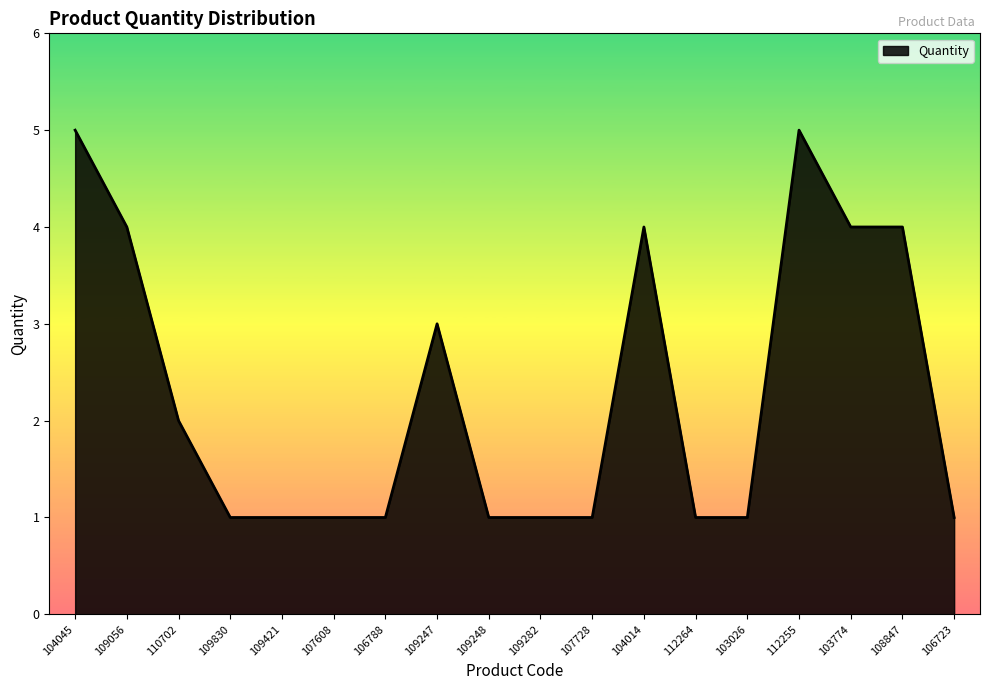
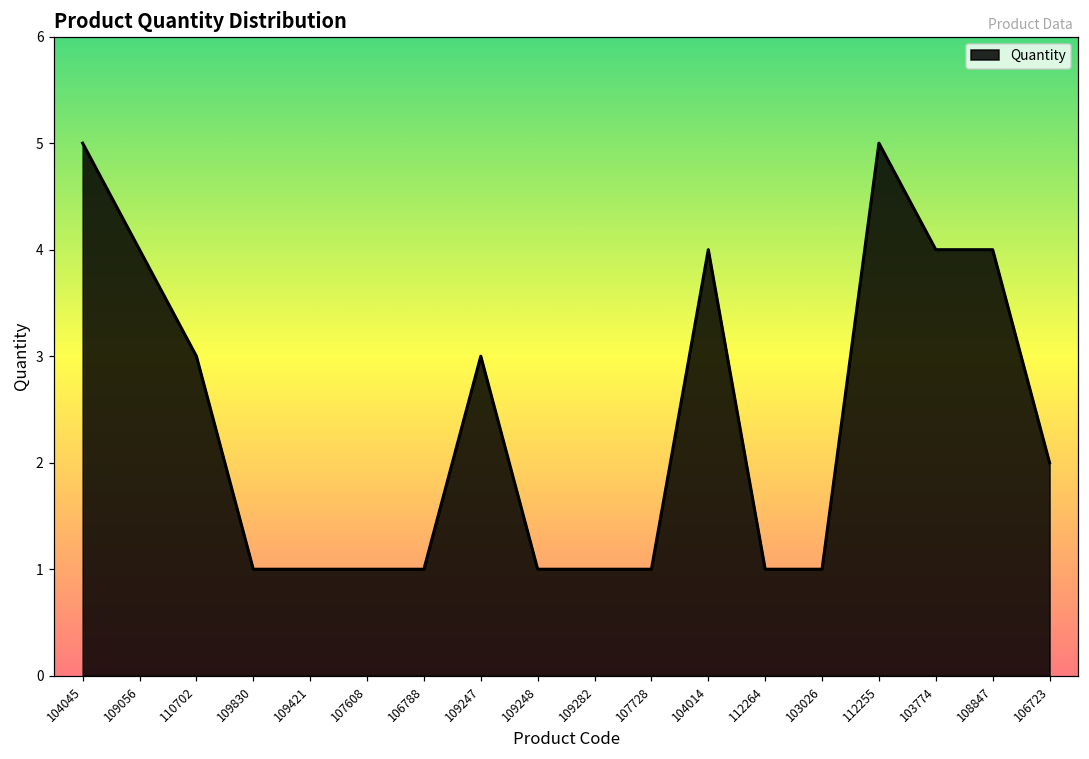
  {
    "104045": 5,
    "109056": 4,
-   "110702": 2,
+   "110702": 3,
    "109830": 1,
    "109421": 1,
    "107608": 1,
    "106788": 1,
    "109247": 3,
    "109248": 1,
    "109282": 1,
    "107728": 1,
    "104014": 4,
    "112264": 1,
    "103026": 1,
    "112255": 5,
    "103774": 4,
    "108847": 4,
-   "106723": 1
+   "106723": 2
  }
